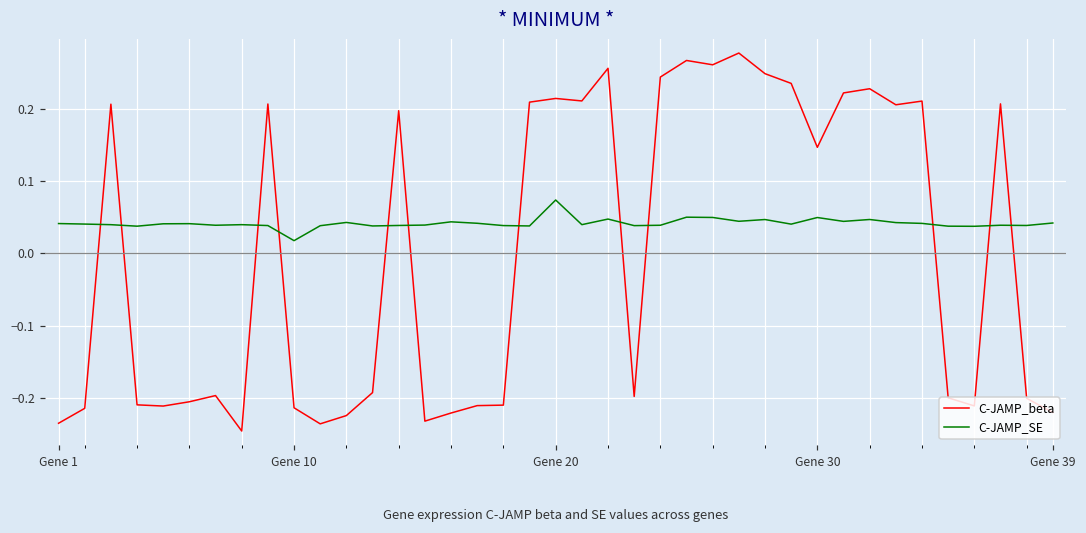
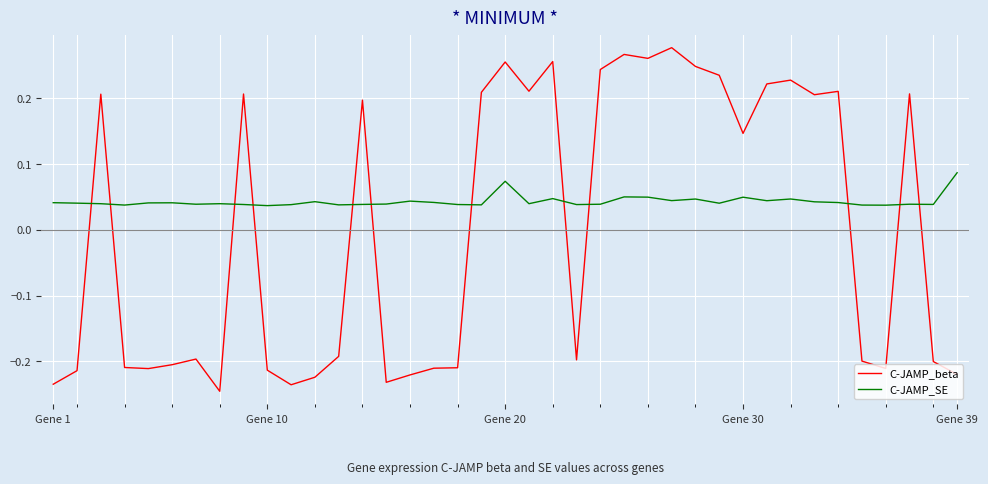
  {
    "C-JAMP_beta": {
      "Gene 1": -0.23,
      "Gene 10": -0.21,
-     "Gene 20": 0.21,
+     "Gene 20": 0.26,
      "Gene 30": 0.15
    },
    "C-JAMP_SE": {
      "Gene 1": 0.04,
-     "Gene 10": 0.02,
+     "Gene 10": 0.04,
      "Gene 20": 0.07,
      "Gene 30": 0.05,
-     "Gene 39": 0.04
+     "Gene 39": 0.09
    }
  }
